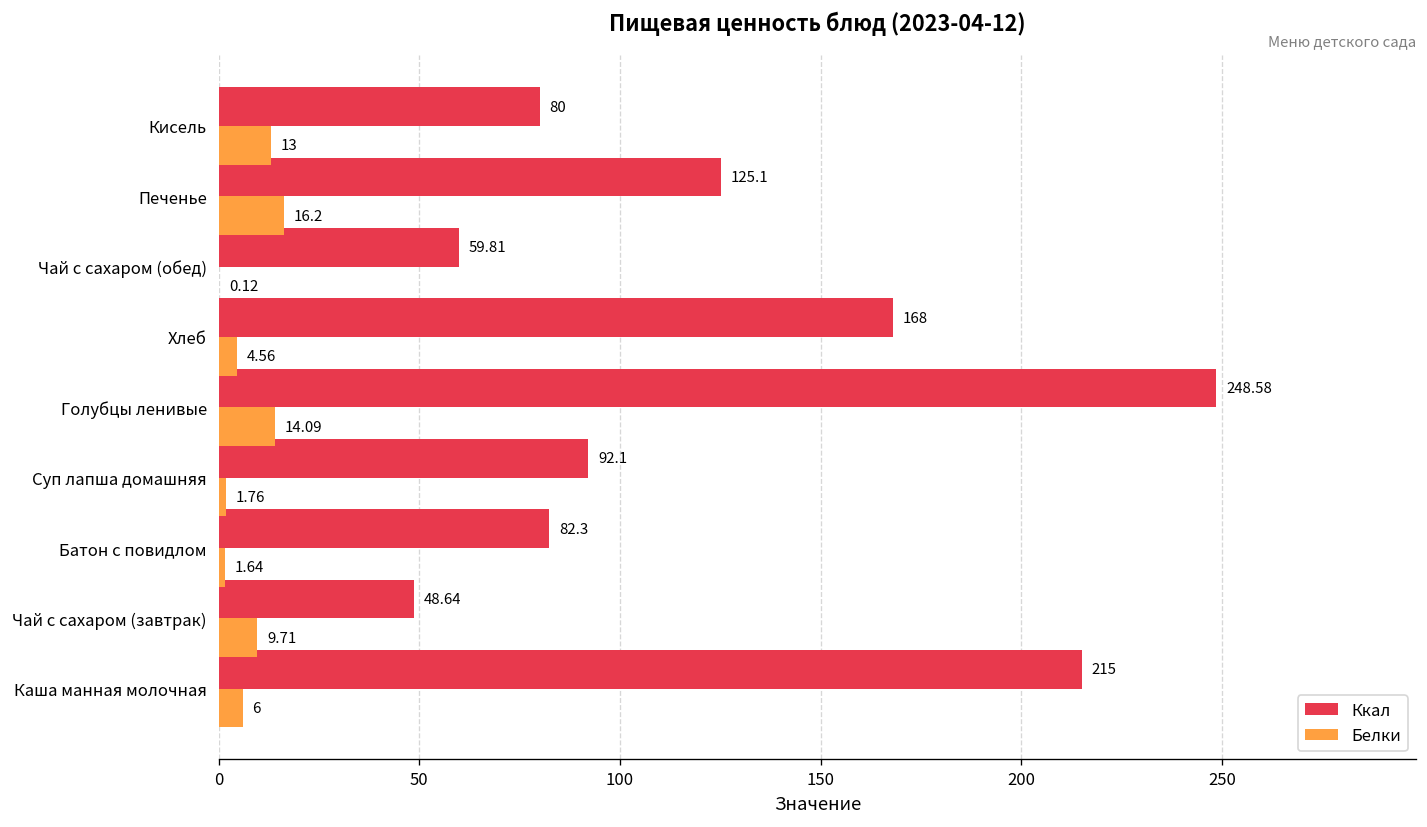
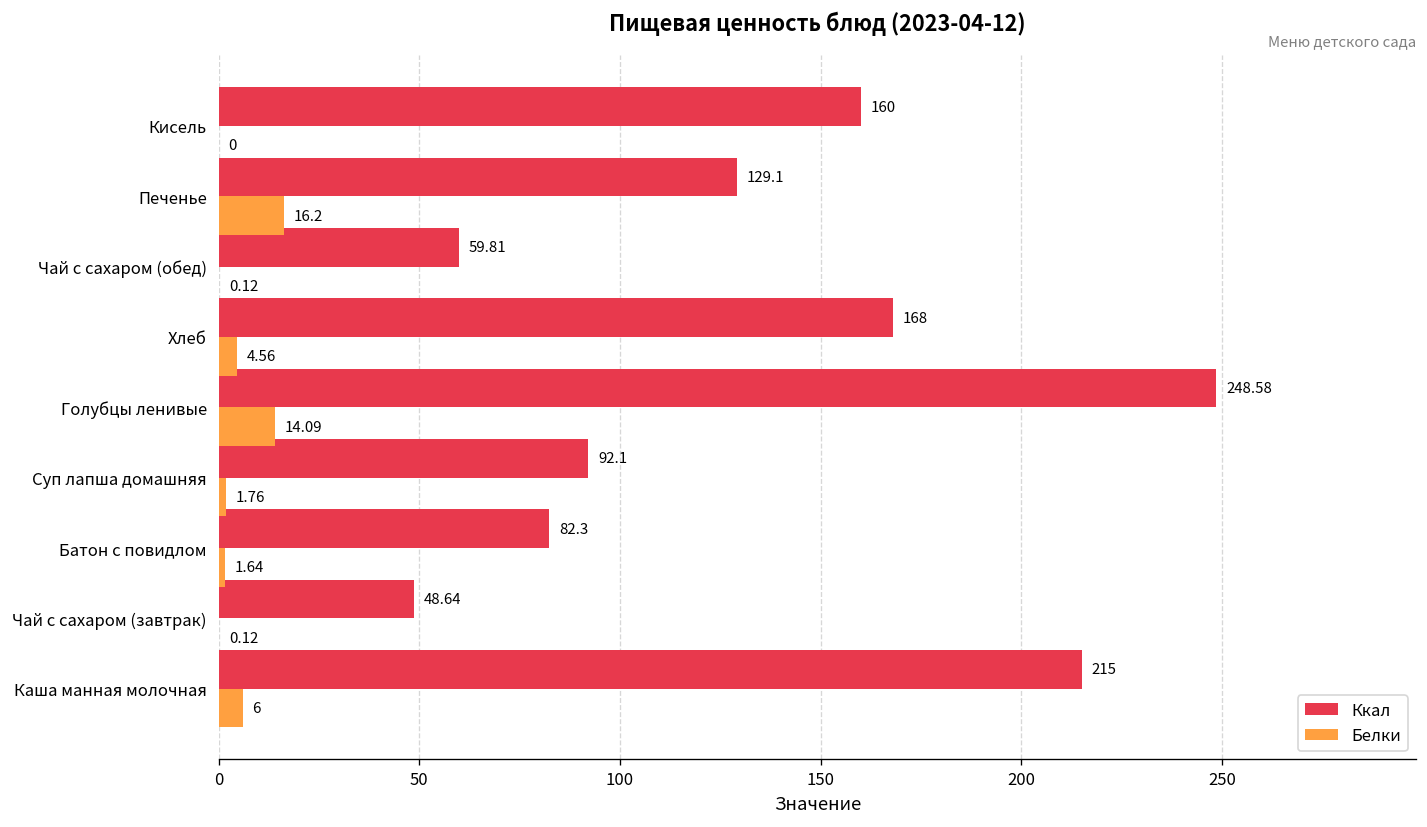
  {
    "Ккал": {
-     "Кисель": 80,
-     "Печенье": 125.1,
+     "Кисель": 160,
+     "Печенье": 129.1,
      "Чай с сахаром (обед)": 59.81,
      "Хлеб": 168,
      "Голубцы ленивые": 248.58,
      "Суп лапша домашняя": 92.1,
      "Батон с повидлом": 82.3,
      "Чай с сахаром (завтрак)": 48.64,
      "Каша манная молочная": 215
    },
    "Белки": {
-     "Кисель": 13,
+     "Кисель": 0,
      "Печенье": 16.2,
      "Чай с сахаром (обед)": 0.12,
      "Хлеб": 4.56,
      "Голубцы ленивые": 14.09,
      "Суп лапша домашняя": 1.76,
      "Батон с повидлом": 1.64,
-     "Чай с сахаром (завтрак)": 9.71,
+     "Чай с сахаром (завтрак)": 0.12,
      "Каша манная молочная": 6
    }
  }
